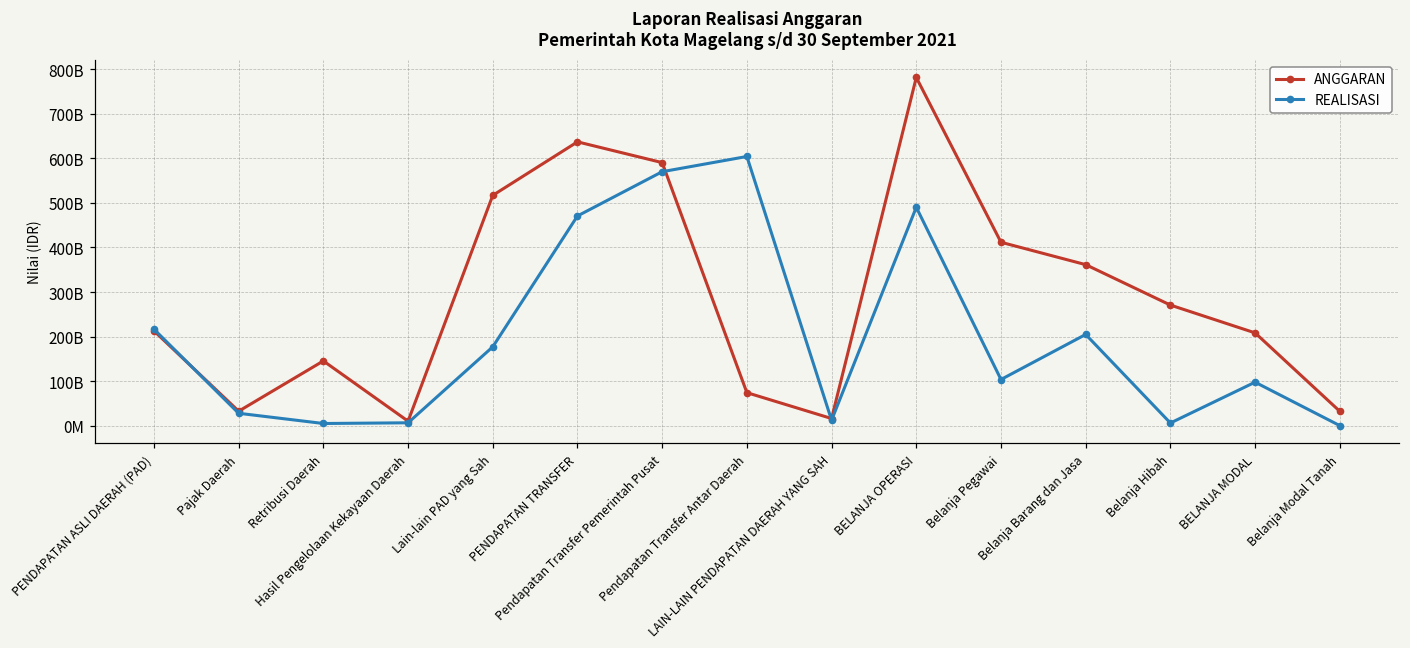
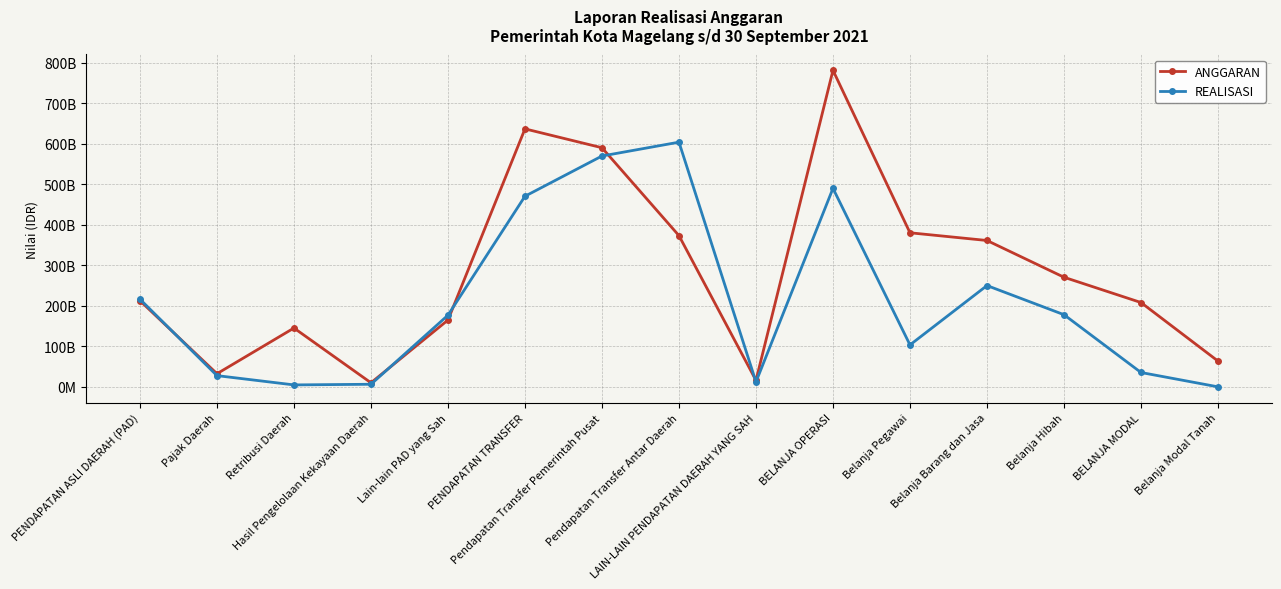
  {
    "ANGGARAN": {
      "Retribusi Daerah": 150000000000,
-     "Lain-lain PAD yang Sah": 520000000000,
+     "Lain-lain PAD yang Sah": 170000000000,
      "PENDAPATAN TRANSFER": 640000000000,
      "Pendapatan Transfer Pemerintah Pusat": 590000000000,
-     "Pendapatan Transfer Antar Daerah": 70000000000,
+     "Pendapatan Transfer Antar Daerah": 370000000000,
      "BELANJA OPERASI": 780000000000,
-     "Belanja Pegawai": 410000000000,
+     "Belanja Pegawai": 380000000000,
      "Belanja Barang dan Jasa": 360000000000,
      "Belanja Hibah": 270000000000,
      "BELANJA MODAL": 210000000000,
-     "Belanja Modal Tanah": 30000000000
+     "Belanja Modal Tanah": 60000000000
    },
    "REALISASI": {
      "Retribusi Daerah": 0,
      "Lain-lain PAD yang Sah": 180000000000,
      "PENDAPATAN TRANSFER": 470000000000,
      "Pendapatan Transfer Pemerintah Pusat": 570000000000,
      "Pendapatan Transfer Antar Daerah": 600000000000,
      "BELANJA OPERASI": 490000000000,
      "Belanja Pegawai": 100000000000,
-     "Belanja Barang dan Jasa": 200000000000,
-     "Belanja Hibah": 10000000000,
-     "BELANJA MODAL": 100000000000,
+     "Belanja Barang dan Jasa": 250000000000,
+     "Belanja Hibah": 180000000000,
+     "BELANJA MODAL": 40000000000,
      "Belanja Modal Tanah": 0
    }
  }
